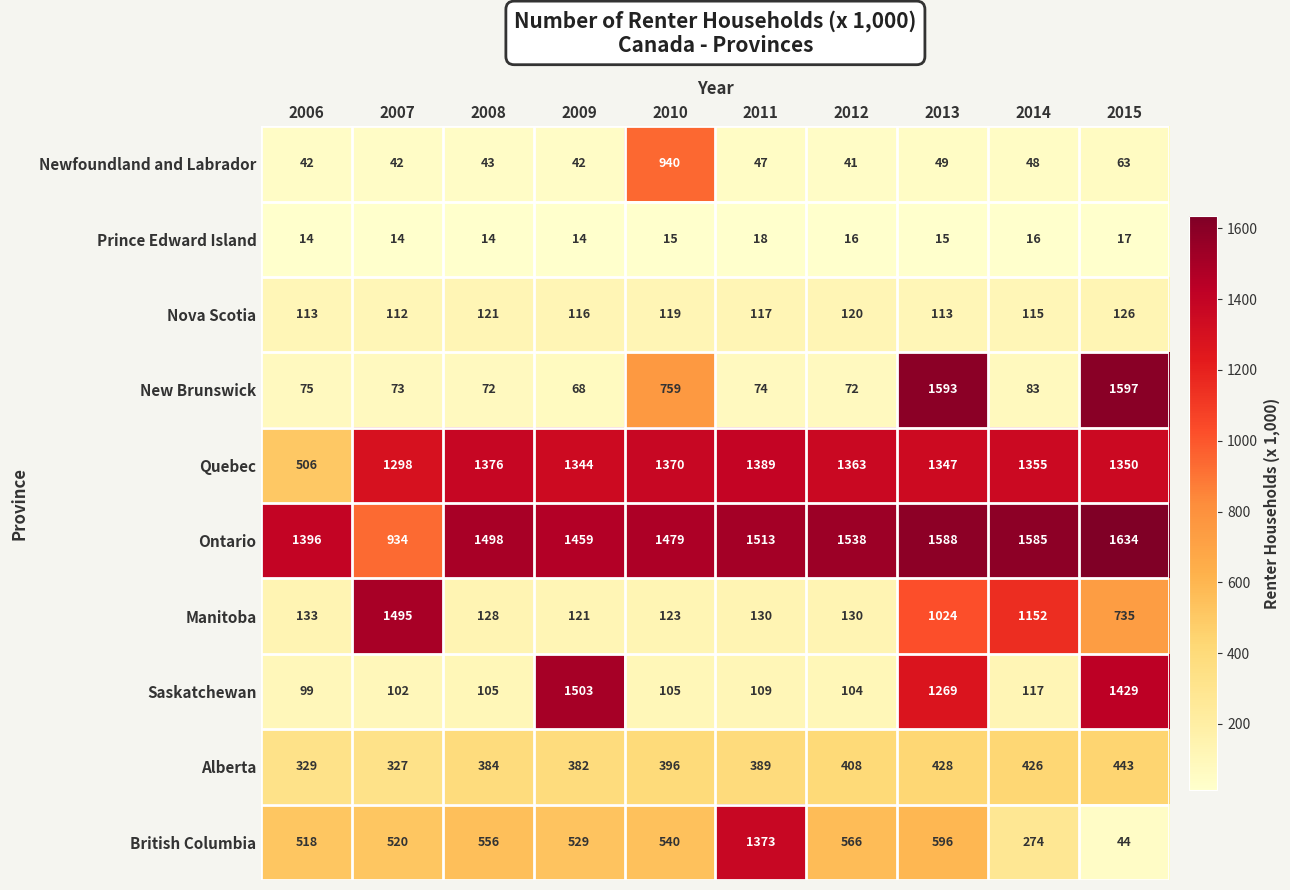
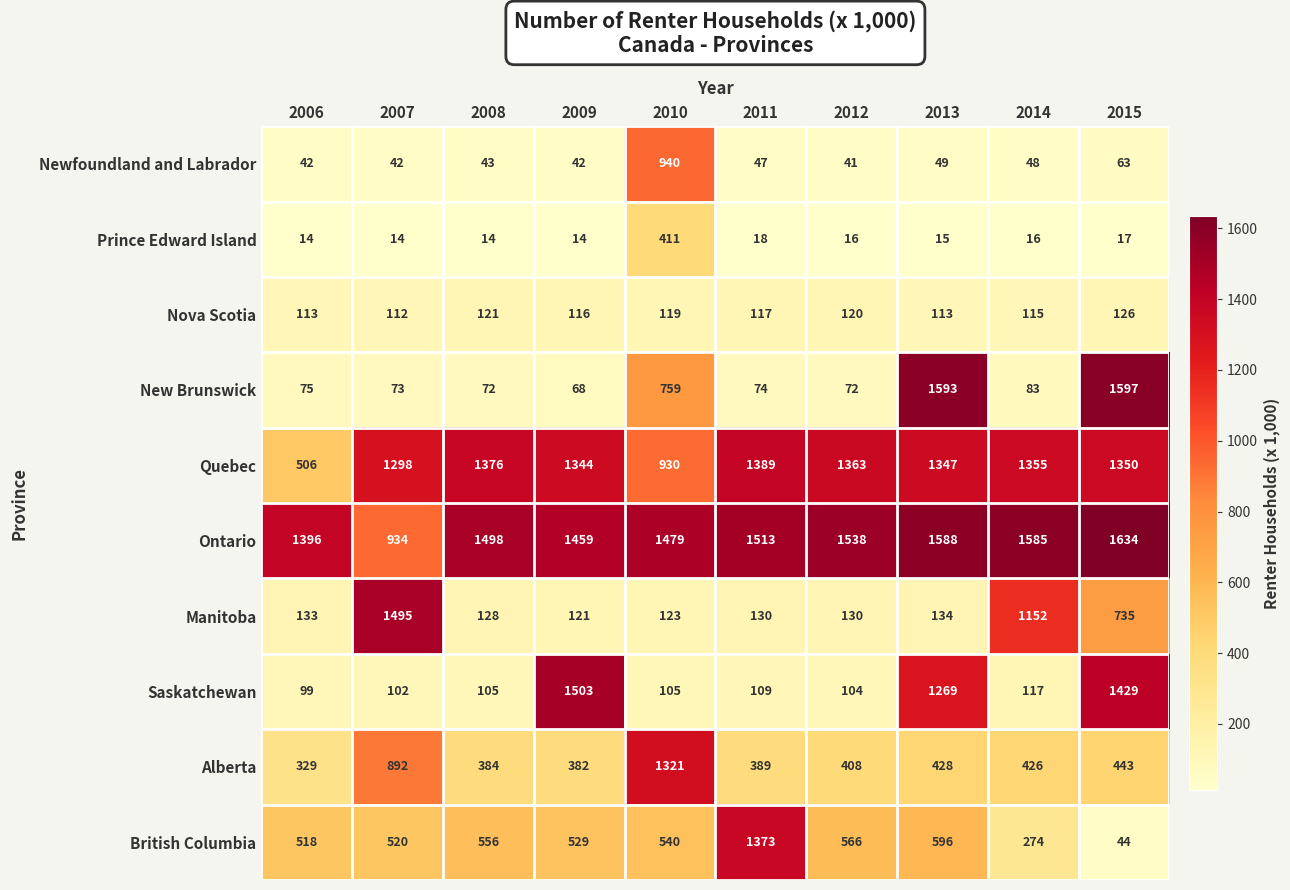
  {
    "Newfoundland and Labrador": {
      "2006": 42,
      "2007": 42,
      "2008": 43,
      "2009": 42,
      "2010": 940,
      "2011": 47,
      "2012": 41,
      "2013": 49,
      "2014": 48,
      "2015": 63
    },
    "Prince Edward Island": {
      "2006": 14,
      "2007": 14,
      "2008": 14,
      "2009": 14,
-     "2010": 15,
+     "2010": 411,
      "2011": 18,
      "2012": 16,
      "2013": 15,
      "2014": 16,
      "2015": 17
    },
    "Nova Scotia": {
      "2006": 113,
      "2007": 112,
      "2008": 121,
      "2009": 116,
      "2010": 119,
      "2011": 117,
      "2012": 120,
      "2013": 113,
      "2014": 115,
      "2015": 126
    },
    "New Brunswick": {
      "2006": 75,
      "2007": 73,
      "2008": 72,
      "2009": 68,
      "2010": 759,
      "2011": 74,
      "2012": 72,
      "2013": 1593,
      "2014": 83,
      "2015": 1597
    },
    "Quebec": {
      "2006": 506,
      "2007": 1298,
      "2008": 1376,
      "2009": 1344,
-     "2010": 1370,
+     "2010": 930,
      "2011": 1389,
      "2012": 1363,
      "2013": 1347,
      "2014": 1355,
      "2015": 1350
    },
    "Ontario": {
      "2006": 1396,
      "2007": 934,
      "2008": 1498,
      "2009": 1459,
      "2010": 1479,
      "2011": 1513,
      "2012": 1538,
      "2013": 1588,
      "2014": 1585,
      "2015": 1634
    },
    "Manitoba": {
      "2006": 133,
      "2007": 1495,
      "2008": 128,
      "2009": 121,
      "2010": 123,
      "2011": 130,
      "2012": 130,
-     "2013": 1024,
+     "2013": 134,
      "2014": 1152,
      "2015": 735
    },
    "Saskatchewan": {
      "2006": 99,
      "2007": 102,
      "2008": 105,
      "2009": 1503,
      "2010": 105,
      "2011": 109,
      "2012": 104,
      "2013": 1269,
      "2014": 117,
      "2015": 1429
    },
    "Alberta": {
      "2006": 329,
-     "2007": 327,
+     "2007": 892,
      "2008": 384,
      "2009": 382,
-     "2010": 396,
+     "2010": 1321,
      "2011": 389,
      "2012": 408,
      "2013": 428,
      "2014": 426,
      "2015": 443
    },
    "British Columbia": {
      "2006": 518,
      "2007": 520,
      "2008": 556,
      "2009": 529,
      "2010": 540,
      "2011": 1373,
      "2012": 566,
      "2013": 596,
      "2014": 274,
      "2015": 44
    }
  }
